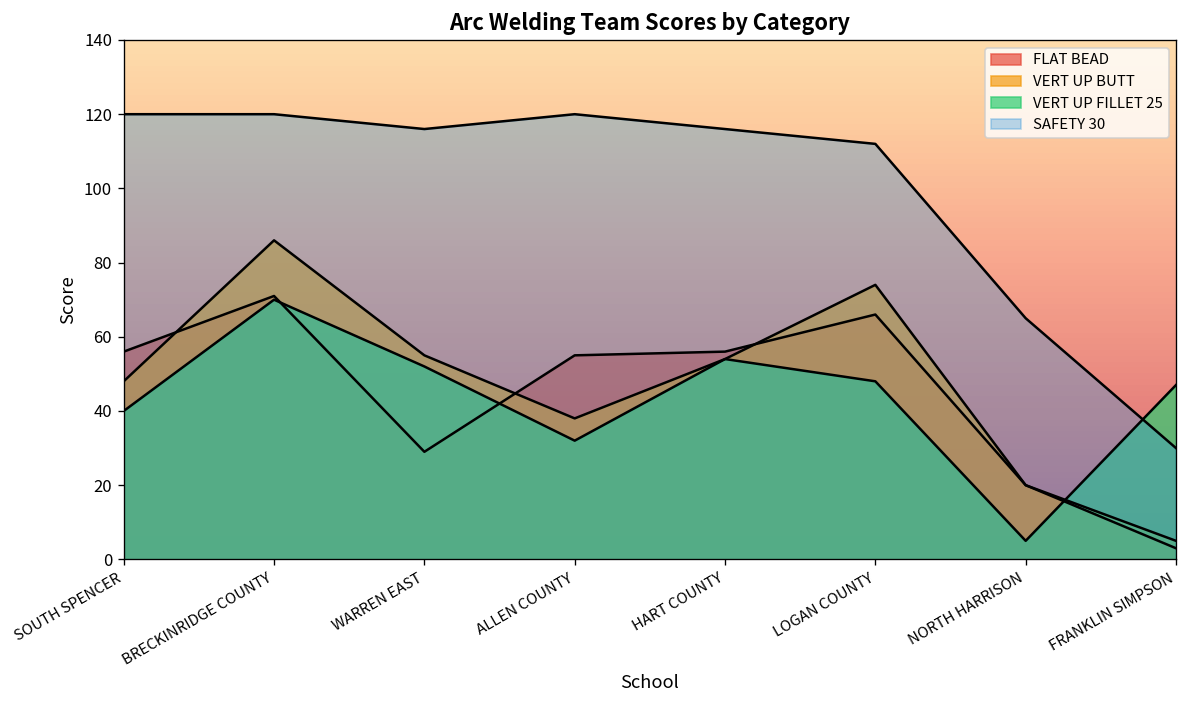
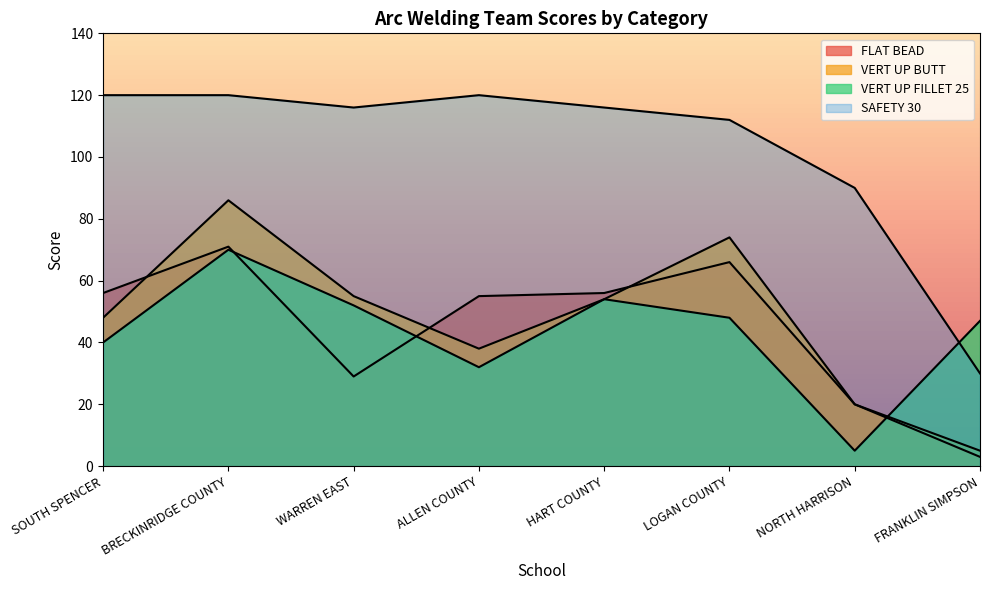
  {
    "FLAT BEAD": {
      "SOUTH SPENCER": 56,
      "BRECKINRIDGE COUNTY": 71,
      "WARREN EAST": 29,
      "ALLEN COUNTY": 55,
      "HART COUNTY": 56,
      "LOGAN COUNTY": 66,
      "FRANKLIN SIMPSON": 3
    },
    "VERT UP BUTT": {
      "SOUTH SPENCER": 48,
      "BRECKINRIDGE COUNTY": 86,
      "WARREN EAST": 55,
      "ALLEN COUNTY": 38,
      "LOGAN COUNTY": 74,
      "FRANKLIN SIMPSON": 5
    },
    "VERT UP FILLET 25": {
      "SOUTH SPENCER": 40,
      "BRECKINRIDGE COUNTY": 70,
      "WARREN EAST": 52,
      "ALLEN COUNTY": 32,
      "LOGAN COUNTY": 48,
      "NORTH HARRISON": 5,
      "FRANKLIN SIMPSON": 47
    },
    "SAFETY 30": {
      "SOUTH SPENCER": 120,
      "BRECKINRIDGE COUNTY": 120,
      "WARREN EAST": 116,
      "ALLEN COUNTY": 120,
      "HART COUNTY": 116,
      "LOGAN COUNTY": 112,
-     "NORTH HARRISON": 65,
+     "NORTH HARRISON": 90,
      "FRANKLIN SIMPSON": 30
    }
  }
